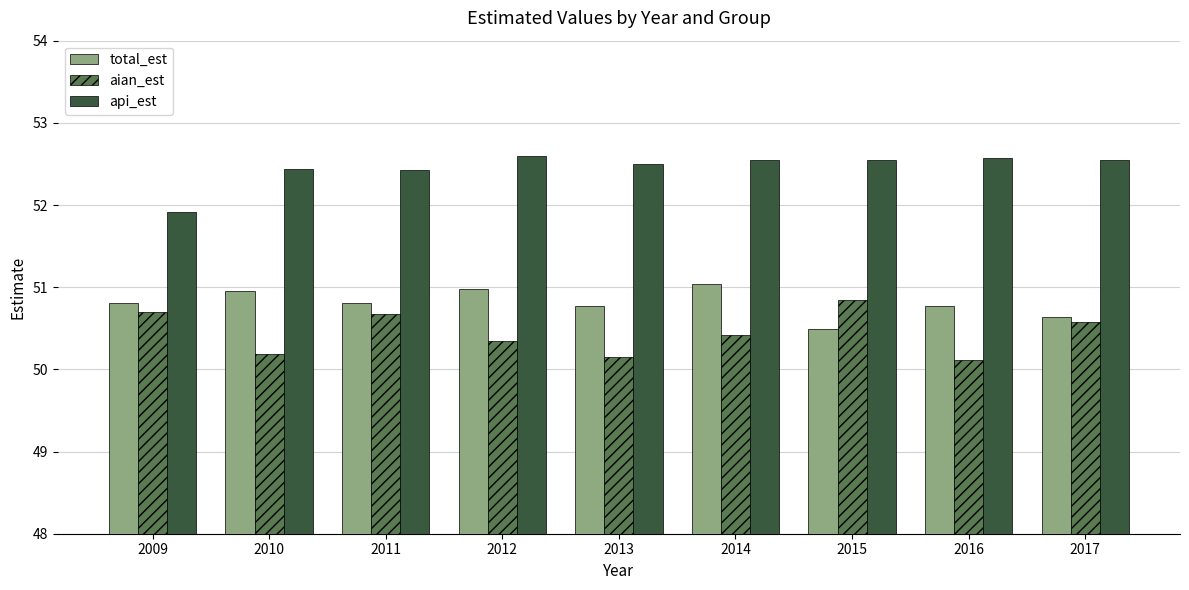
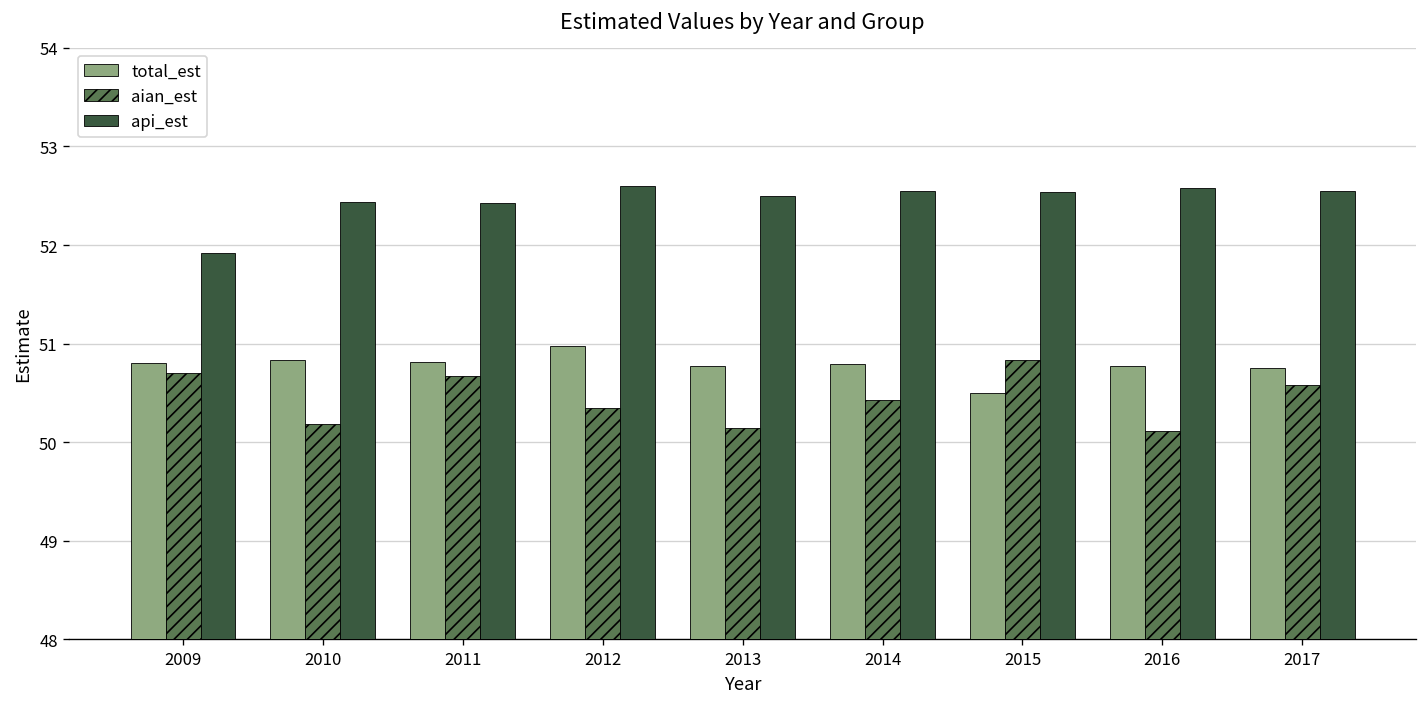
  {
    "total_est": {
      "2009": 50.8,
-     "2010": 51.0,
+     "2010": 50.8,
      "2011": 50.8,
      "2012": 51.0,
      "2013": 50.8,
-     "2014": 51.0,
+     "2014": 50.8,
      "2015": 50.5,
      "2016": 50.8,
-     "2017": 50.6
+     "2017": 50.8
    }
  }
